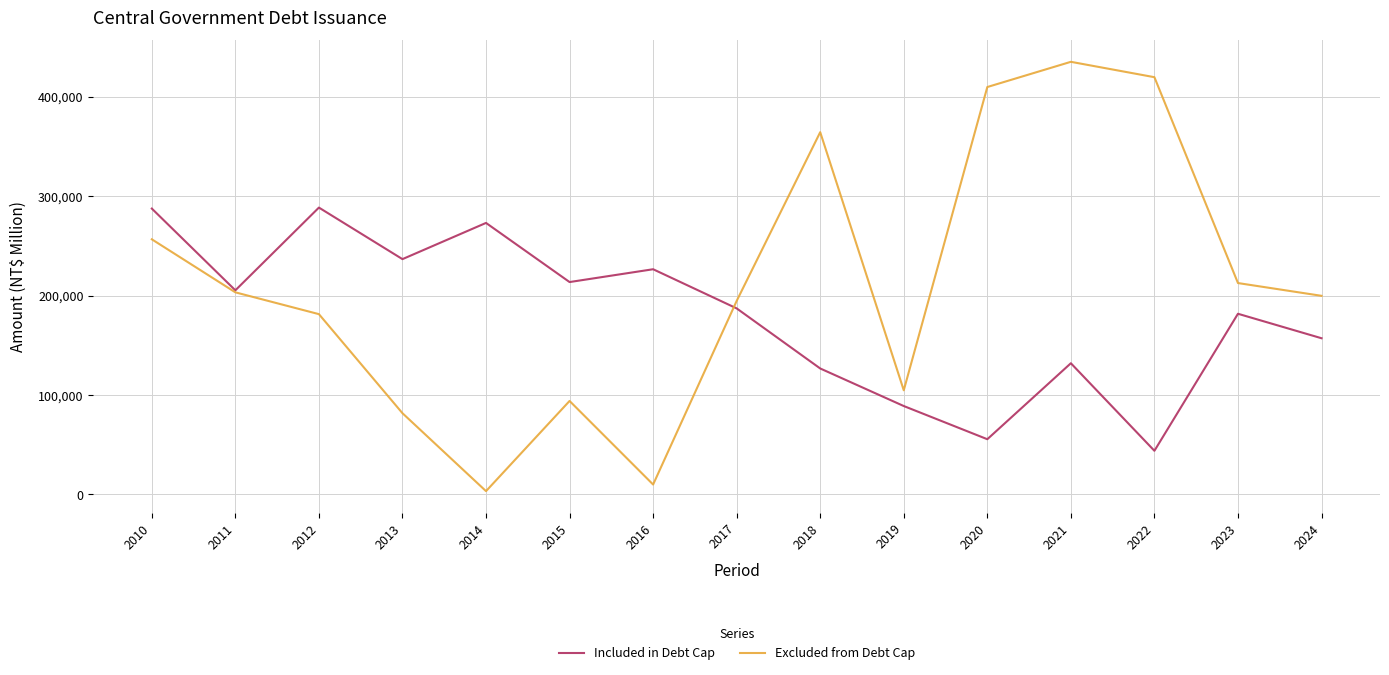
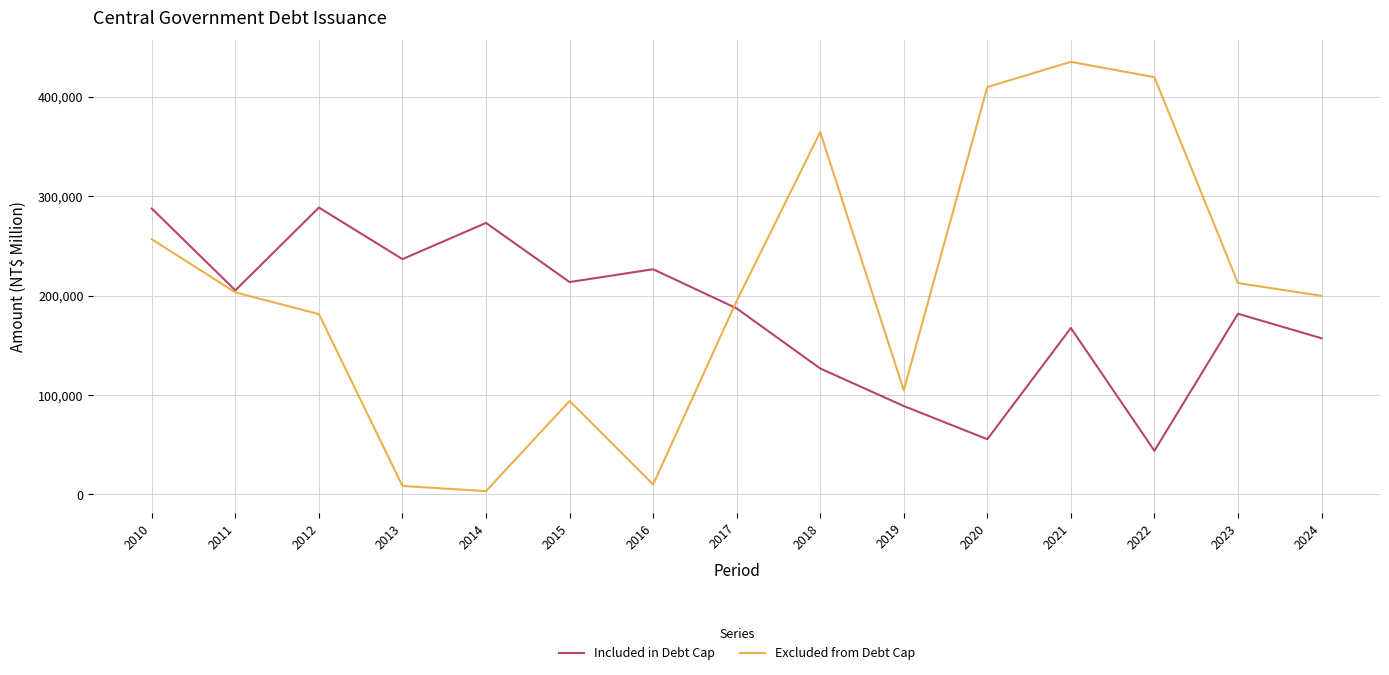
  {
    "Included in Debt Cap": {
      "2010": "290,000",
      "2012": "290,000",
      "2013": "240,000",
      "2014": "270,000",
      "2015": "210,000",
      "2016": "230,000",
      "2017": "190,000",
      "2018": "130,000",
      "2019": "90,000",
      "2020": "60,000",
-     "2021": "130,000",
+     "2021": "170,000",
      "2022": "40,000",
      "2023": "180,000",
      "2024": "160,000"
    },
    "Excluded from Debt Cap": {
      "2010": "260,000",
      "2012": "180,000",
-     "2013": "80,000",
+     "2013": "10,000",
      "2014": "0",
      "2015": "90,000",
      "2016": "10,000",
      "2017": "190,000",
      "2018": "360,000",
      "2019": "100,000",
      "2020": "410,000",
      "2021": "440,000",
      "2022": "420,000",
      "2023": "210,000",
      "2024": "200,000"
    }
  }
